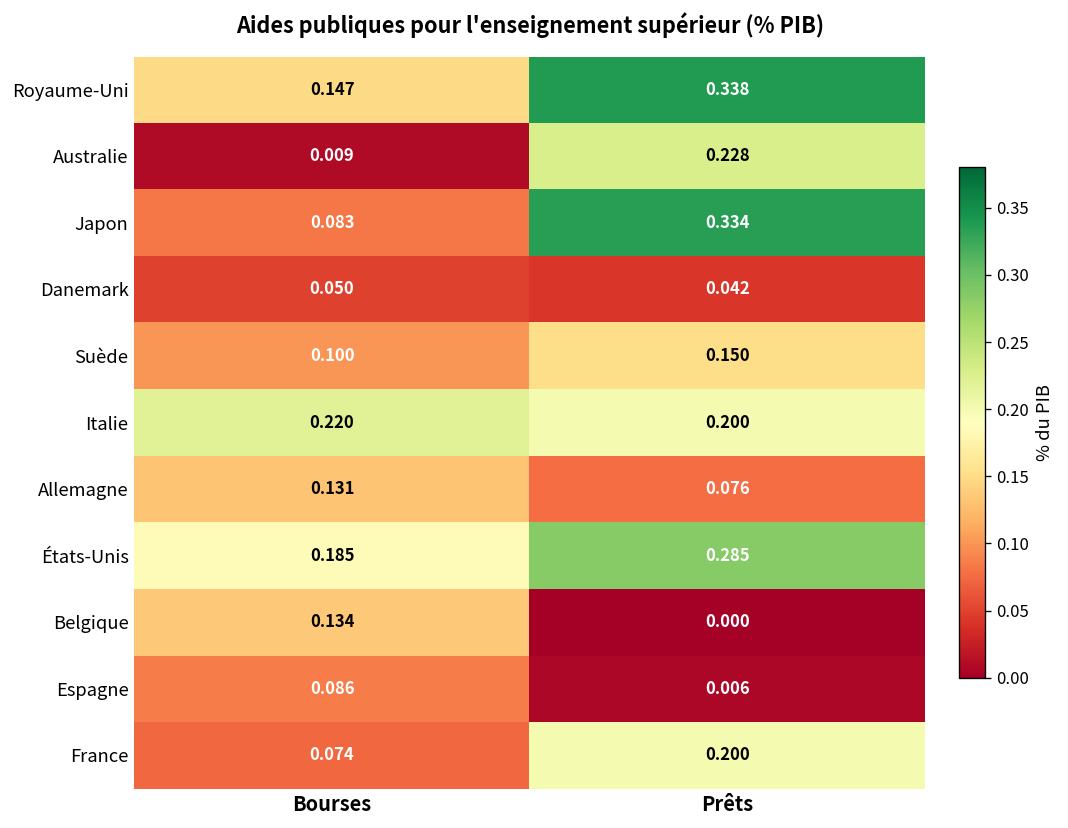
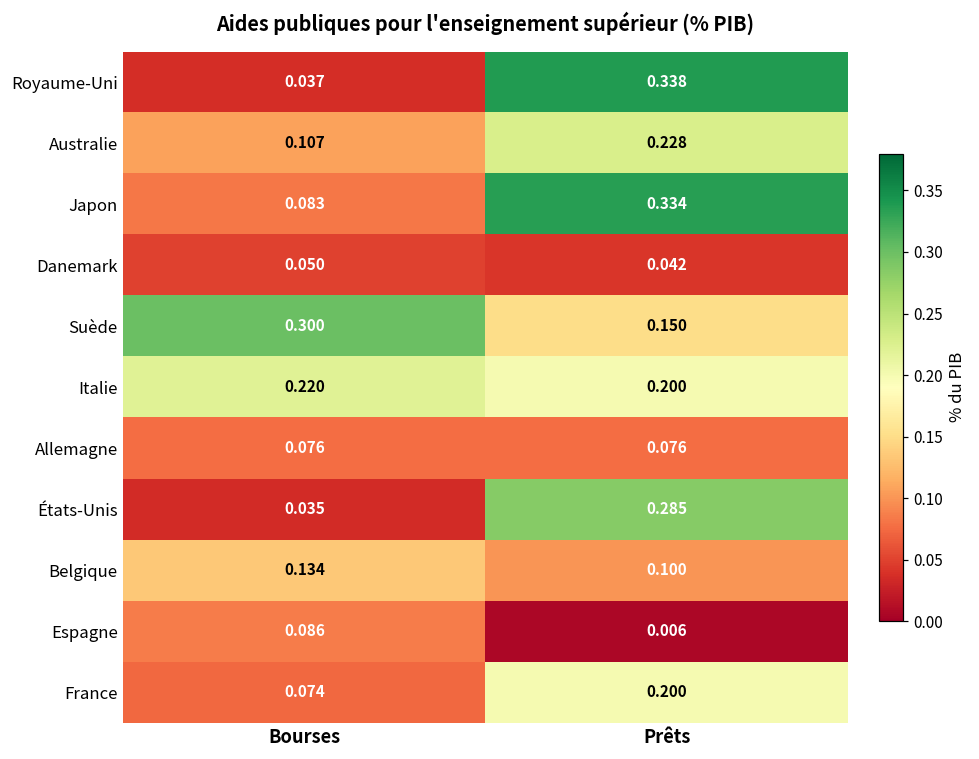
  {
    "Royaume-Uni": {
-     "Bourses": 0.147,
+     "Bourses": 0.037,
      "Prêts": 0.338
    },
    "Australie": {
-     "Bourses": 0.009,
+     "Bourses": 0.107,
      "Prêts": 0.228
    },
    "Japon": {
      "Bourses": 0.083,
      "Prêts": 0.334
    },
    "Danemark": {
      "Bourses": 0.050,
      "Prêts": 0.042
    },
    "Suède": {
-     "Bourses": 0.100,
+     "Bourses": 0.300,
      "Prêts": 0.150
    },
    "Italie": {
      "Bourses": 0.220,
      "Prêts": 0.200
    },
    "Allemagne": {
-     "Bourses": 0.131,
+     "Bourses": 0.076,
      "Prêts": 0.076
    },
    "États-Unis": {
-     "Bourses": 0.185,
+     "Bourses": 0.035,
      "Prêts": 0.285
    },
    "Belgique": {
      "Bourses": 0.134,
-     "Prêts": 0.000
+     "Prêts": 0.100
    },
    "Espagne": {
      "Bourses": 0.086,
      "Prêts": 0.006
    },
    "France": {
      "Bourses": 0.074,
      "Prêts": 0.200
    }
  }
